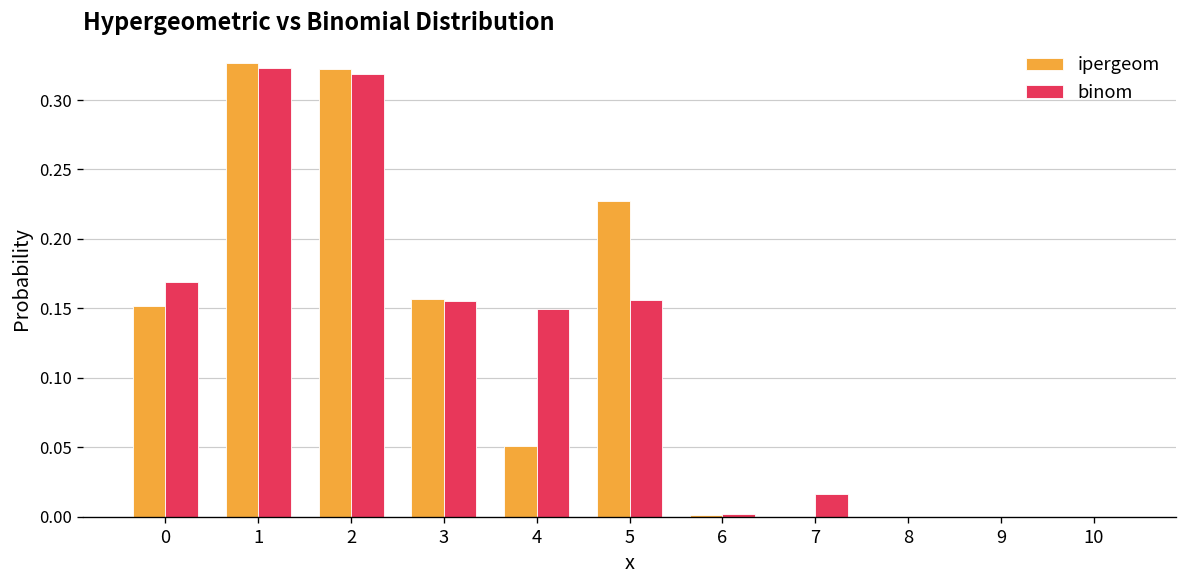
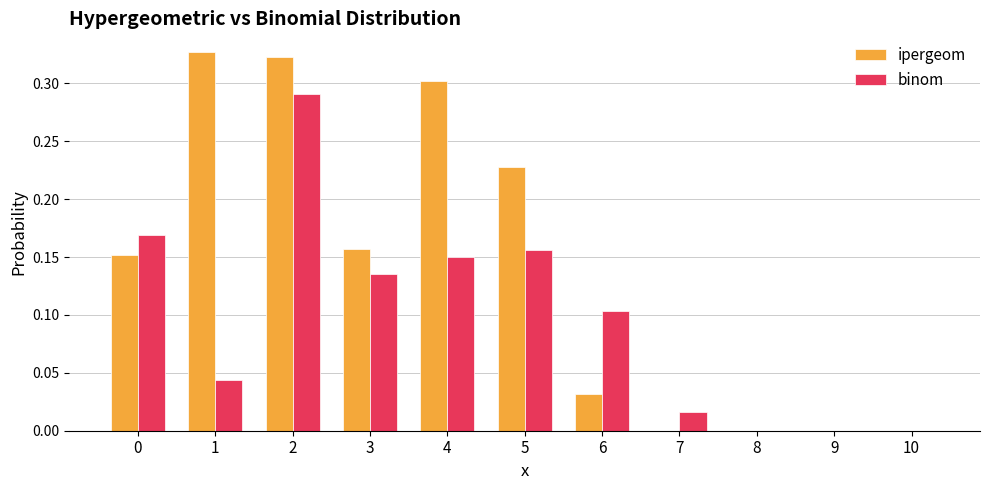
  {
    "ipergeom": {
      "0": 0.152,
      "1": 0.327,
      "2": 0.323,
      "3": 0.157,
-     "4": 0.051,
+     "4": 0.302,
      "5": 0.227,
-     "6": 0.001
+     "6": 0.032
    },
    "binom": {
      "0": 0.169,
-     "1": 0.323,
-     "2": 0.318,
-     "3": 0.155,
+     "1": 0.044,
+     "2": 0.291,
+     "3": 0.135,
      "4": 0.150,
      "5": 0.156,
-     "6": 0.002,
+     "6": 0.104,
      "7": 0.016
    }
  }
